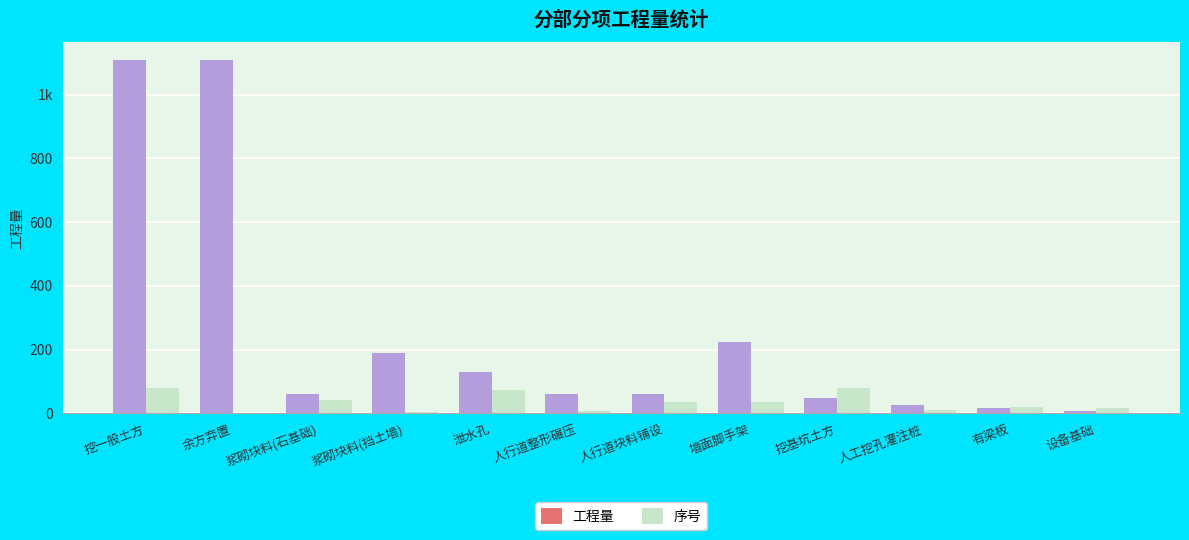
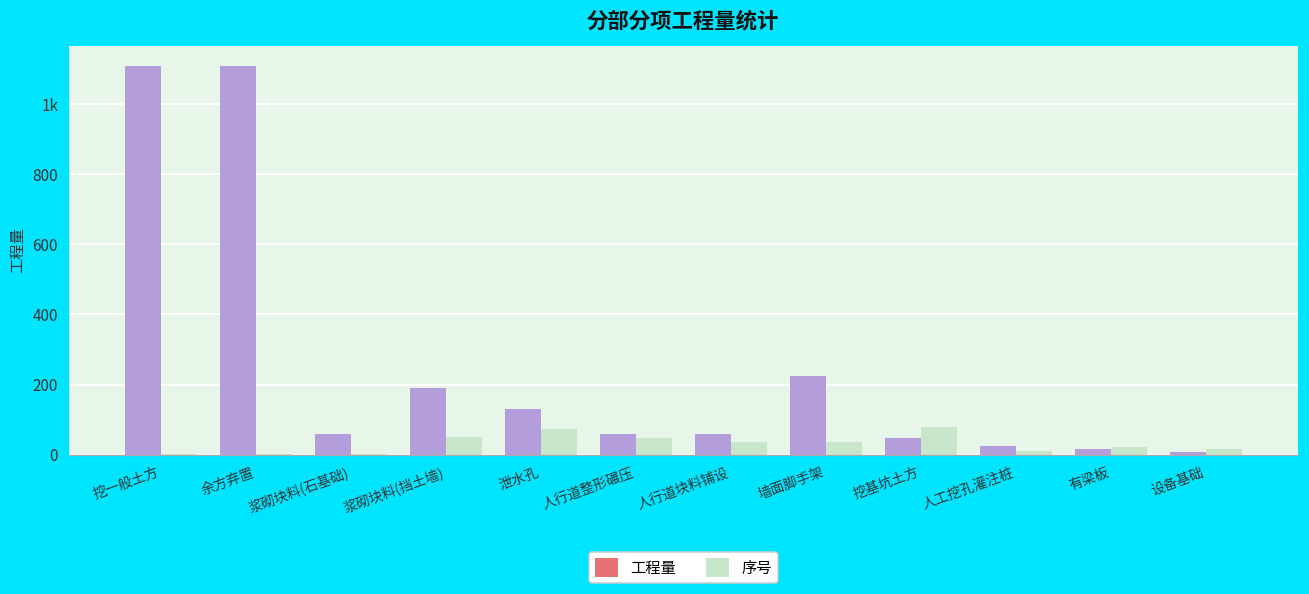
  {
    "序号": {
-     "挖一般土方": 80,
-     "浆砌块料(石基础)": 40,
-     "浆砌块料(挡土墙)": 0,
+     "挖一般土方": 0,
+     "浆砌块料(石基础)": 0,
+     "浆砌块料(挡土墙)": 50,
      "泄水孔": 70,
-     "人行道整形碾压": 10,
+     "人行道整形碾压": 50,
      "人行道块料铺设": 40,
      "墙面脚手架": 40,
      "挖基坑土方": 80,
      "人工挖孔灌注桩": 10,
      "有梁板": 20,
      "设备基础": 20
    }
  }
